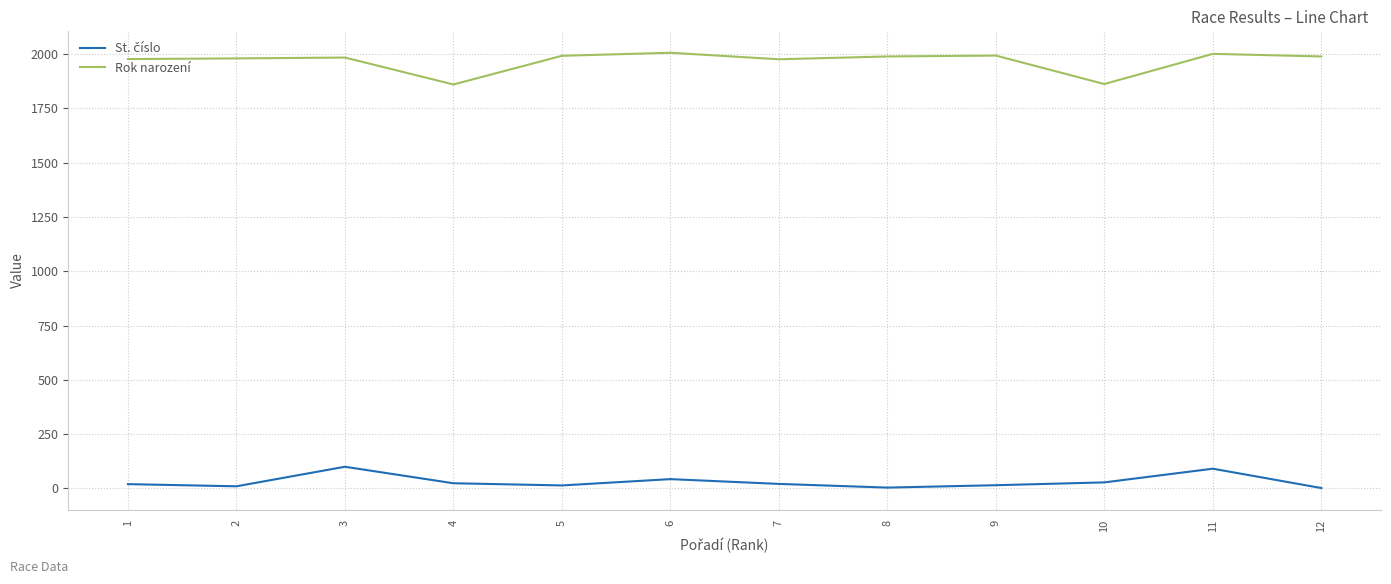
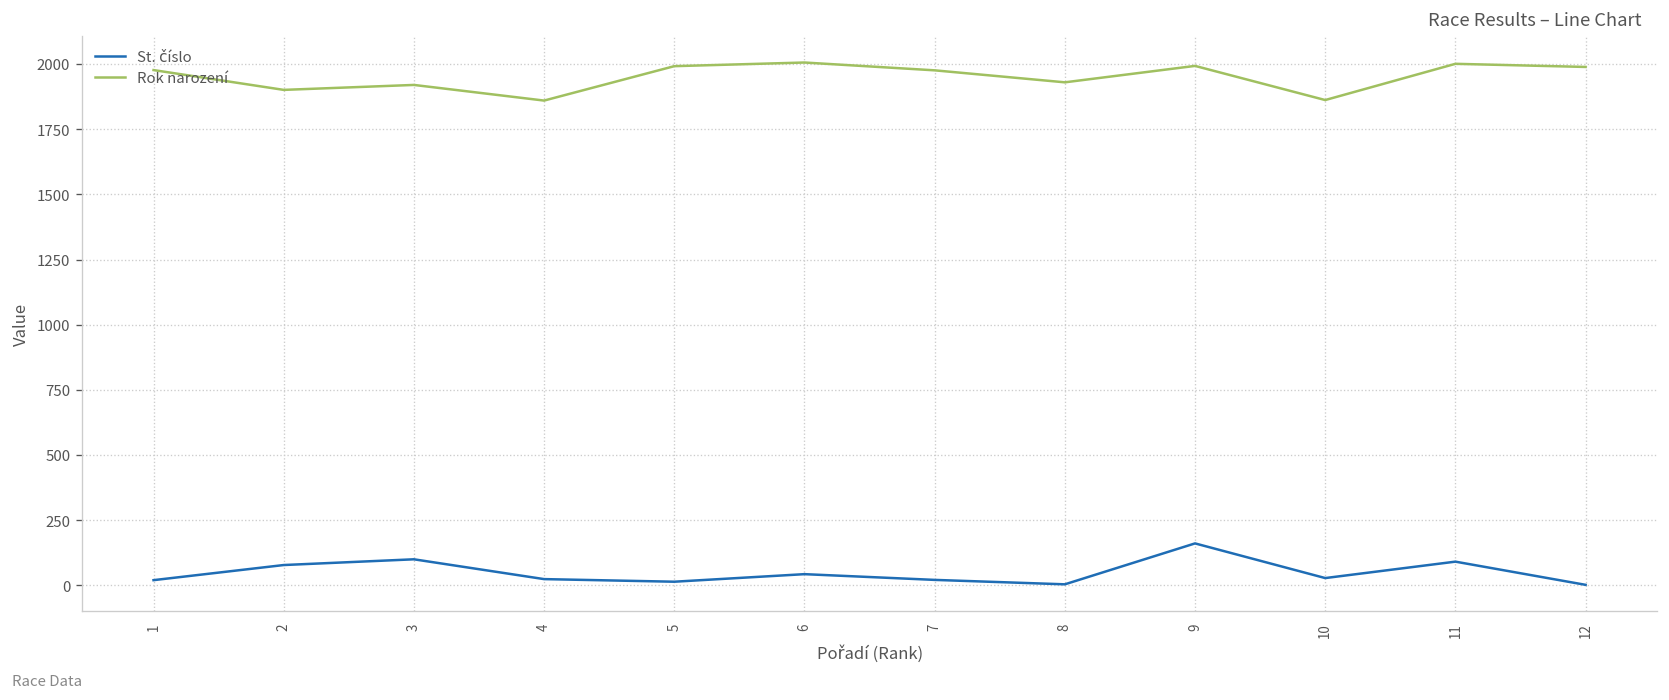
  {
    "St. číslo": {
      "1": 20,
-     "2": 10,
+     "2": 80,
      "3": 100,
      "4": 20,
      "5": 10,
      "6": 40,
      "7": 20,
      "8": 0,
-     "9": 20,
+     "9": 160,
      "10": 30,
      "11": 90,
      "12": 0
    },
    "Rok narození": {
      "1": 1980,
-     "2": 1980,
-     "3": 1980,
+     "2": 1900,
+     "3": 1920,
      "4": 1860,
      "5": 1990,
      "6": 2010,
      "7": 1980,
-     "8": 1990,
+     "8": 1930,
      "9": 1990,
      "10": 1860,
      "11": 2000,
      "12": 1990
    }
  }
